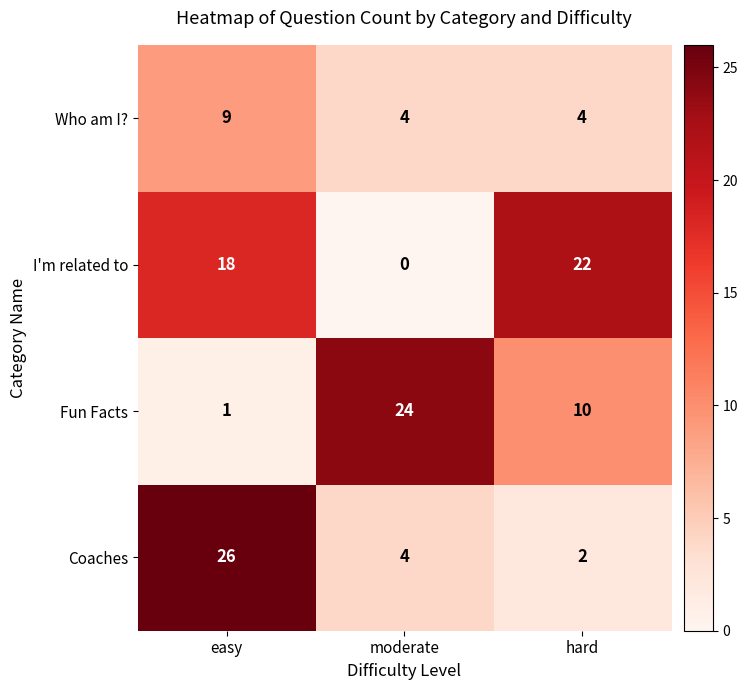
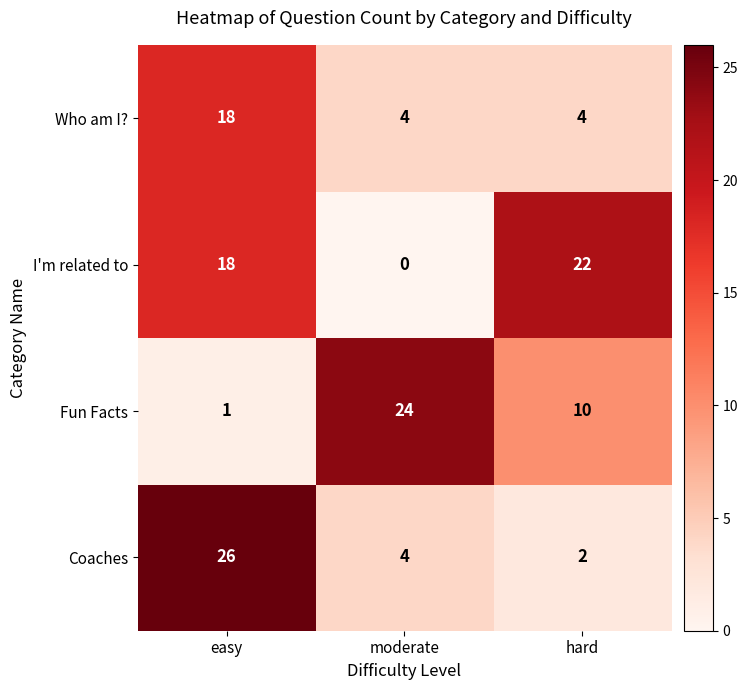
  {
    "Who am I?": {
-     "easy": 9,
+     "easy": 18,
      "moderate": 4,
      "hard": 4
    },
    "I'm related to": {
      "easy": 18,
      "moderate": 0,
      "hard": 22
    },
    "Fun Facts": {
      "easy": 1,
      "moderate": 24,
      "hard": 10
    },
    "Coaches": {
      "easy": 26,
      "moderate": 4,
      "hard": 2
    }
  }
